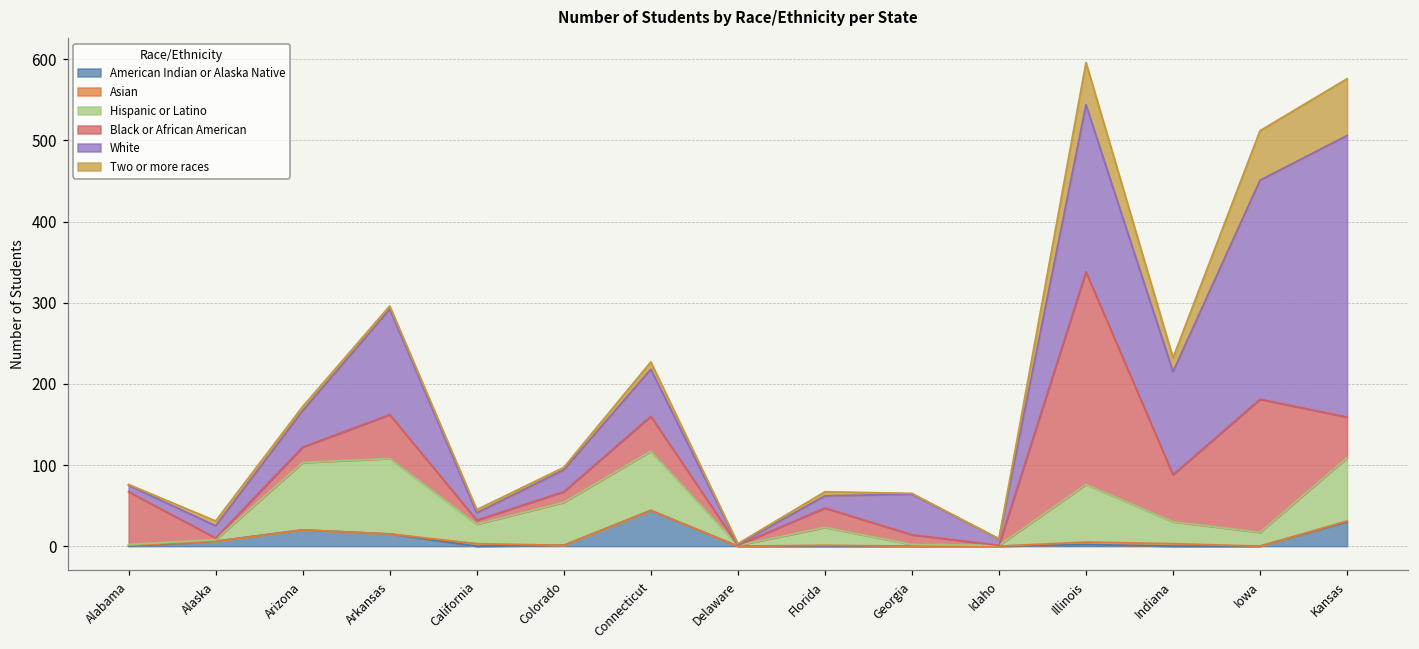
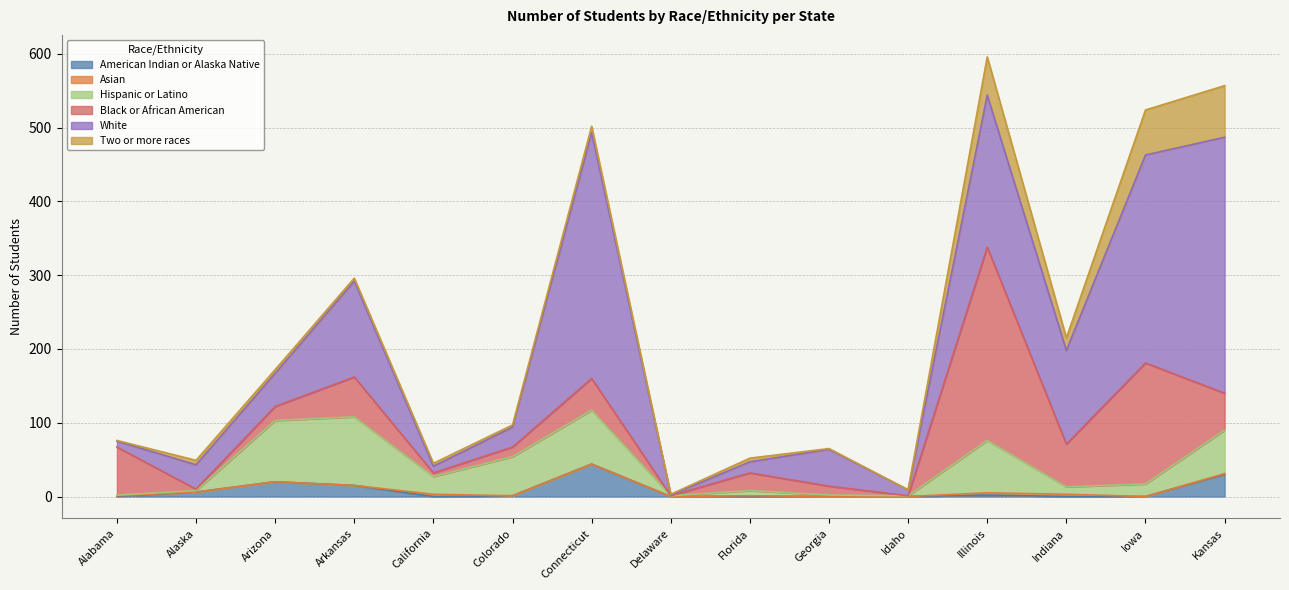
  {
    "Hispanic or Latino": {
      "Arizona": 80,
      "Arkansas": 90,
      "California": 20,
      "Colorado": 50,
      "Connecticut": 70,
-     "Florida": 20,
+     "Florida": 10,
      "Illinois": 70,
-     "Indiana": 30,
+     "Indiana": 10,
      "Iowa": 20,
-     "Kansas": 80
+     "Kansas": 60
    },
    "White": {
-     "Alaska": 20,
+     "Alaska": 30,
      "Arizona": 50,
      "Arkansas": 130,
      "California": 10,
-     "Connecticut": 60,
+     "Connecticut": 330,
      "Florida": 20,
      "Illinois": 210,
      "Indiana": 130,
-     "Iowa": 270,
+     "Iowa": 280,
      "Kansas": 350
    }
  }
